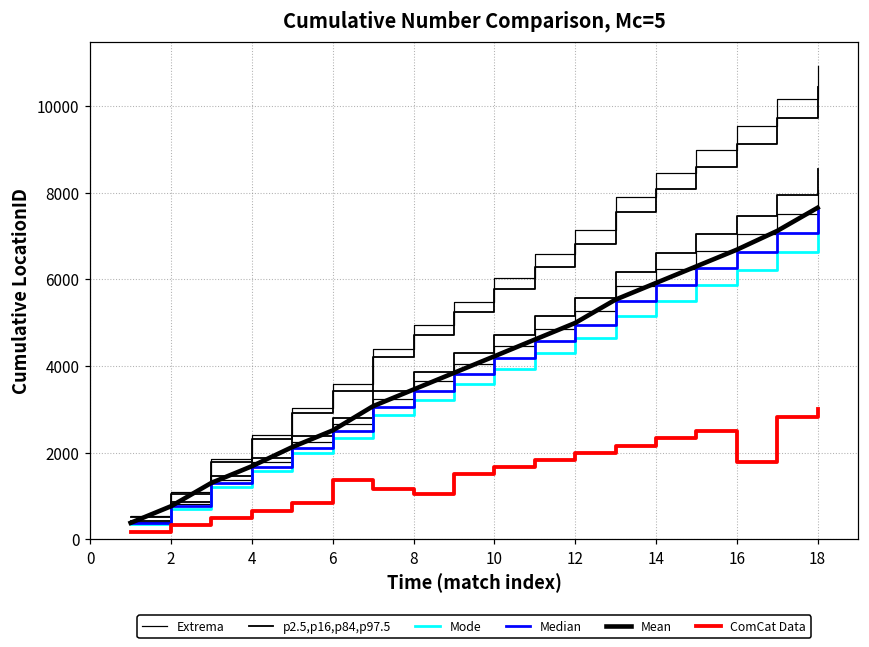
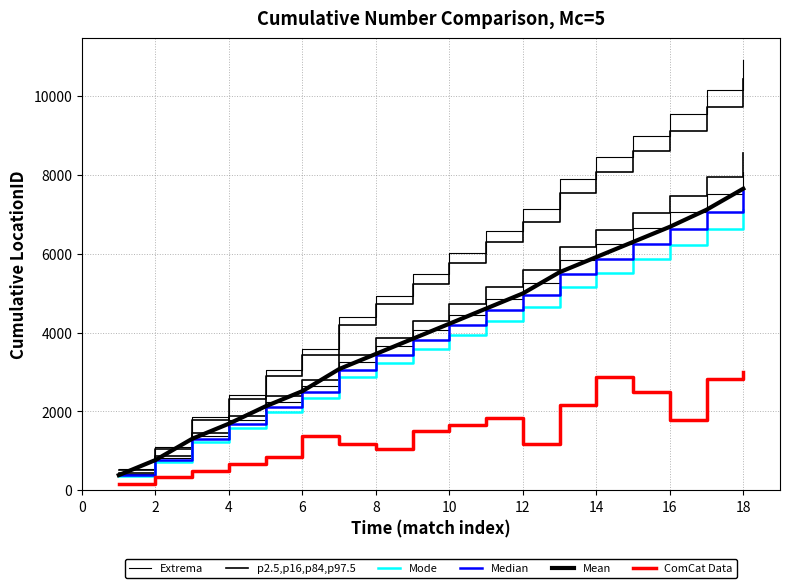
  {
    "Mode": {
      "4": 1600,
      "6": 2300,
      "8": 3200,
      "10": 3900,
      "12": 4600,
      "14": 5500,
      "16": 6200,
      "18": 7100
    },
    "ComCat Data": {
      "2": 300,
      "4": 700,
      "6": 1400,
      "8": 1000,
      "10": 1700,
-     "12": 2000,
-     "14": 2300,
+     "12": 1200,
+     "14": 2900,
      "16": 1800,
      "18": 3000
    }
  }
